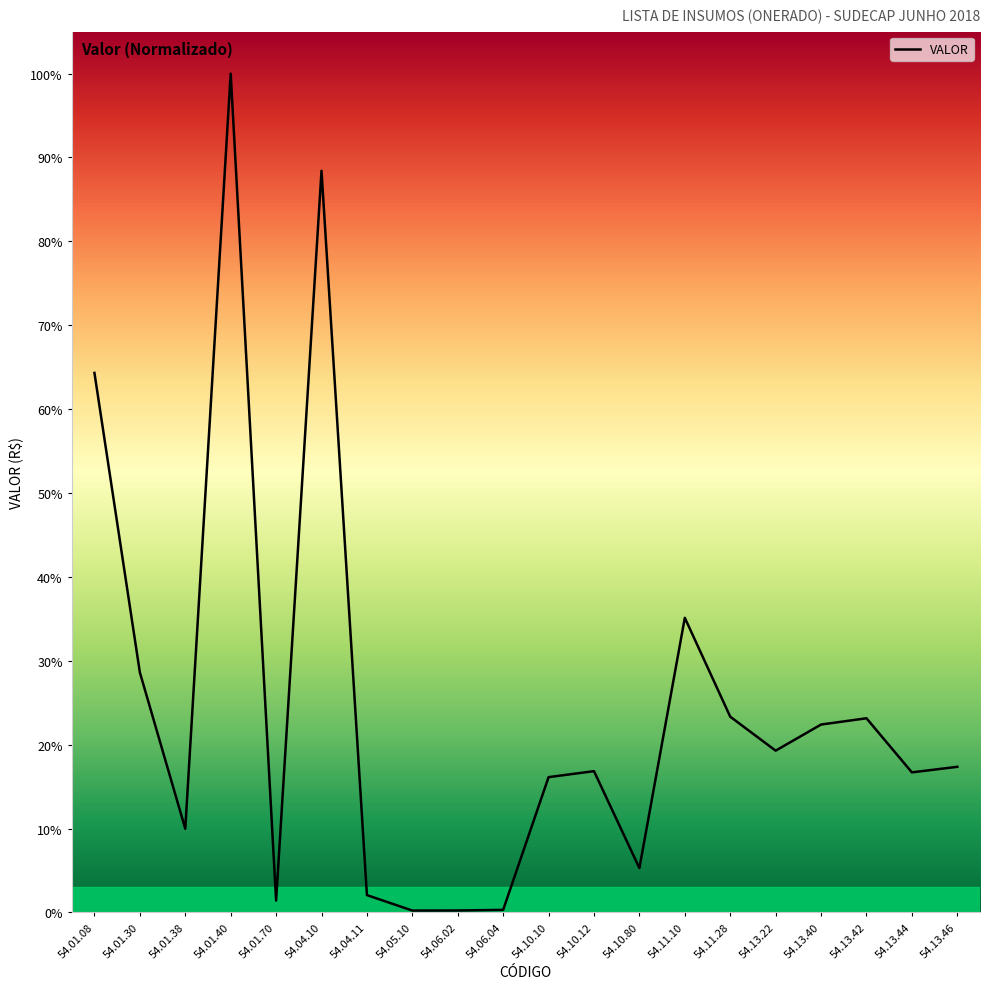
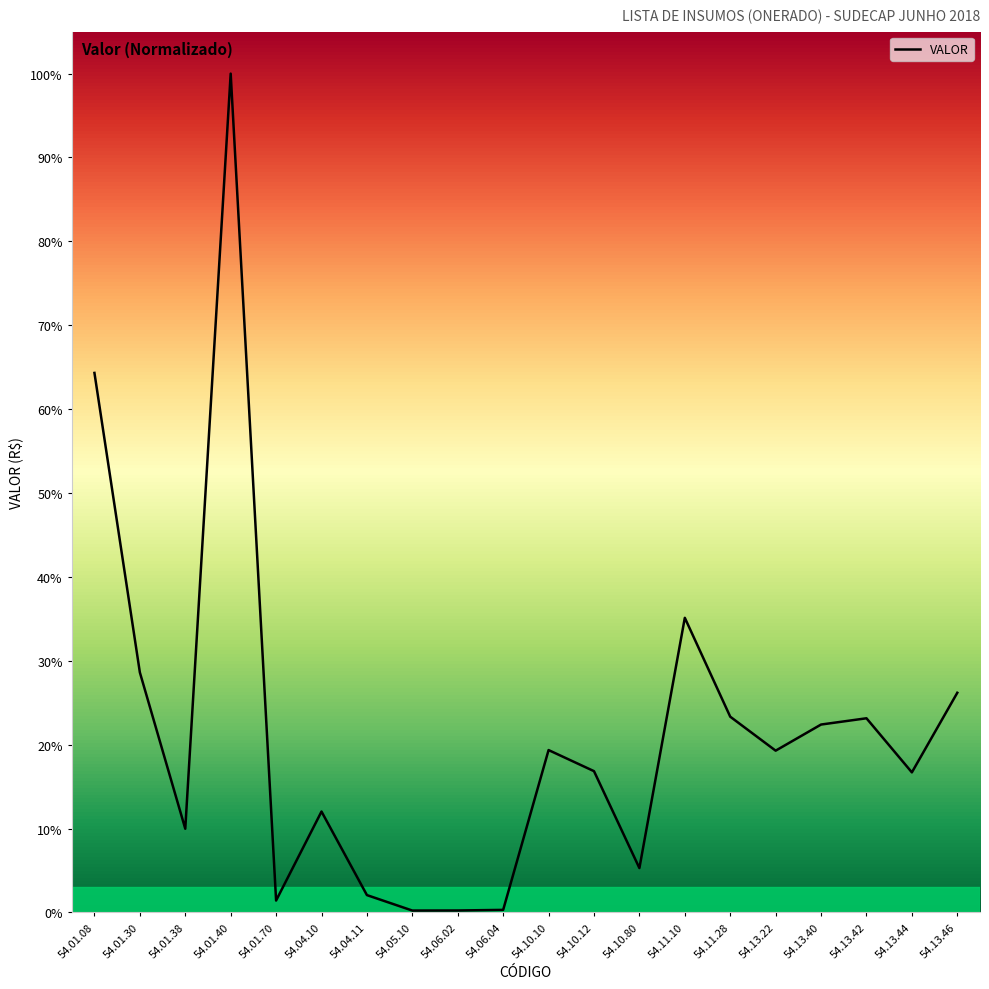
  {
    "54.01.08": "64%",
    "54.01.30": "29%",
    "54.01.38": "10%",
    "54.01.40": "100%",
-   "54.04.10": "88%",
-   "54.10.10": "16%",
+   "54.04.10": "12%",
+   "54.10.10": "19%",
    "54.10.12": "17%",
    "54.10.80": "5%",
    "54.11.10": "35%",
    "54.11.28": "23%",
    "54.13.22": "19%",
    "54.13.40": "22%",
    "54.13.42": "23%",
    "54.13.44": "17%",
-   "54.13.46": "17%"
+   "54.13.46": "26%"
  }
